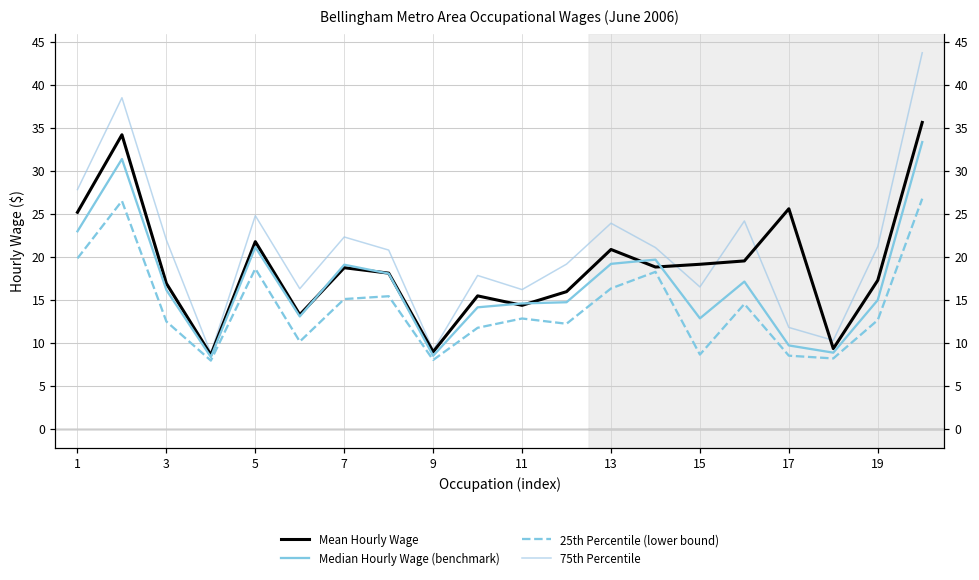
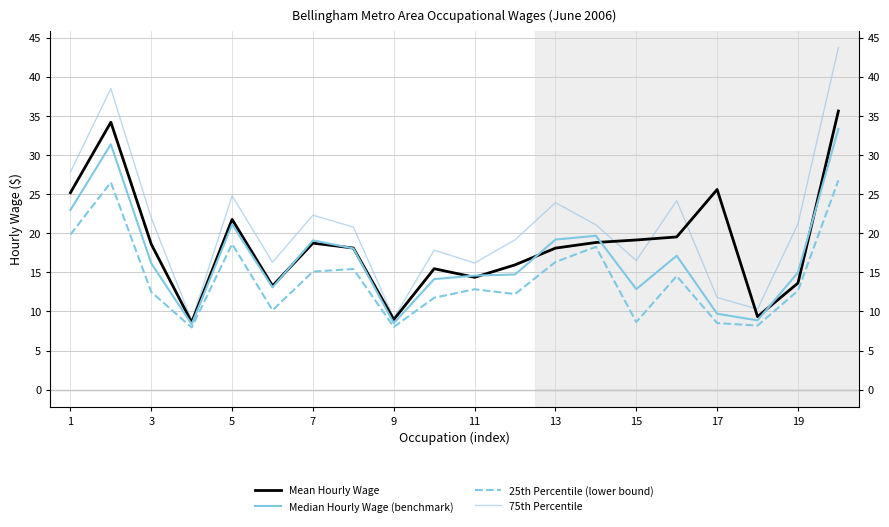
  {
    "Mean Hourly Wage": {
      "1": 25,
-     "3": 17,
+     "3": 19,
      "5": 22,
      "7": 19,
-     "13": 21,
+     "13": 18,
      "15": 19,
      "17": 26,
-     "19": 17
+     "19": 14
    }
  }
